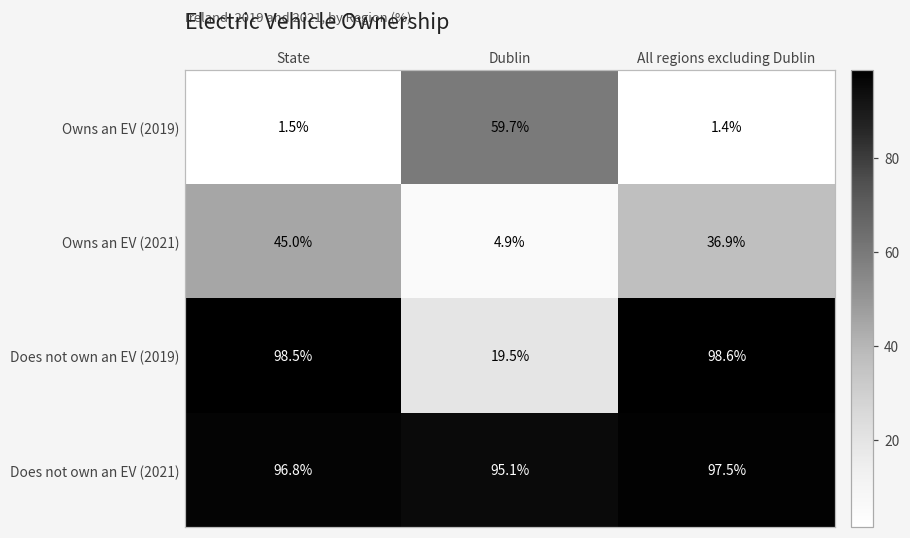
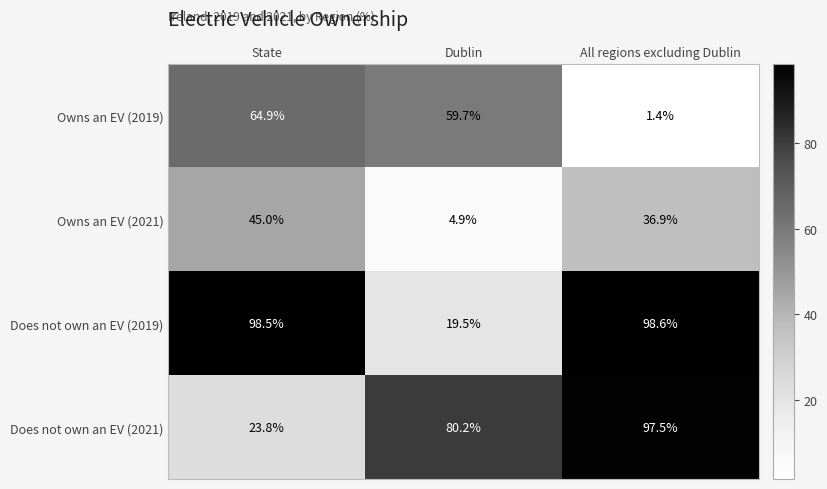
  {
    "Owns an EV (2019)": {
-     "State": "1.5%",
+     "State": "64.9%",
      "Dublin": "59.7%",
      "All regions excluding Dublin": "1.4%"
    },
    "Owns an EV (2021)": {
      "State": "45.0%",
      "Dublin": "4.9%",
      "All regions excluding Dublin": "36.9%"
    },
    "Does not own an EV (2019)": {
      "State": "98.5%",
      "Dublin": "19.5%",
      "All regions excluding Dublin": "98.6%"
    },
    "Does not own an EV (2021)": {
-     "State": "96.8%",
-     "Dublin": "95.1%",
+     "State": "23.8%",
+     "Dublin": "80.2%",
      "All regions excluding Dublin": "97.5%"
    }
  }
